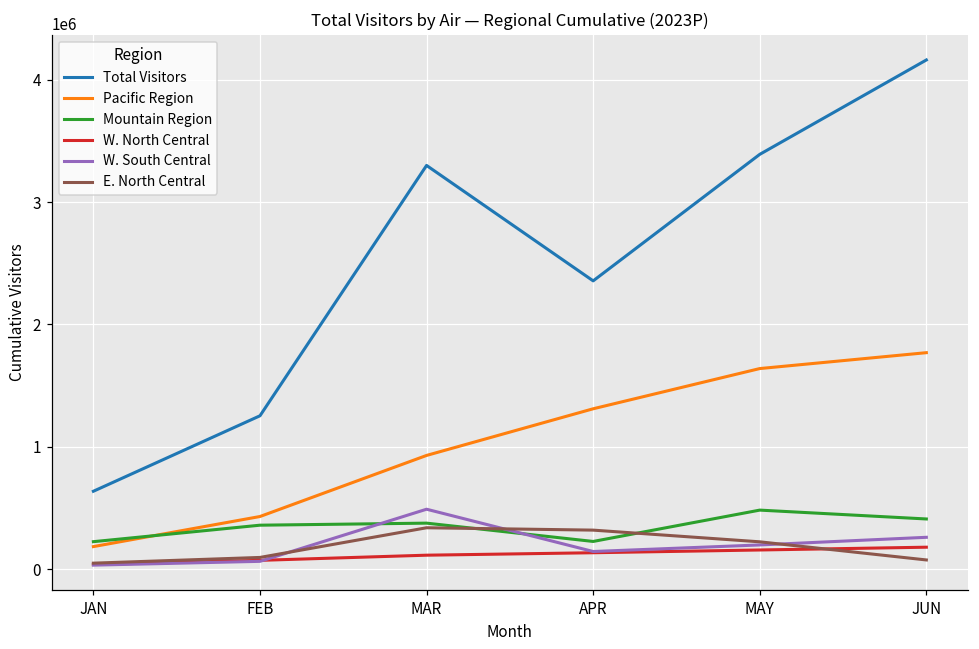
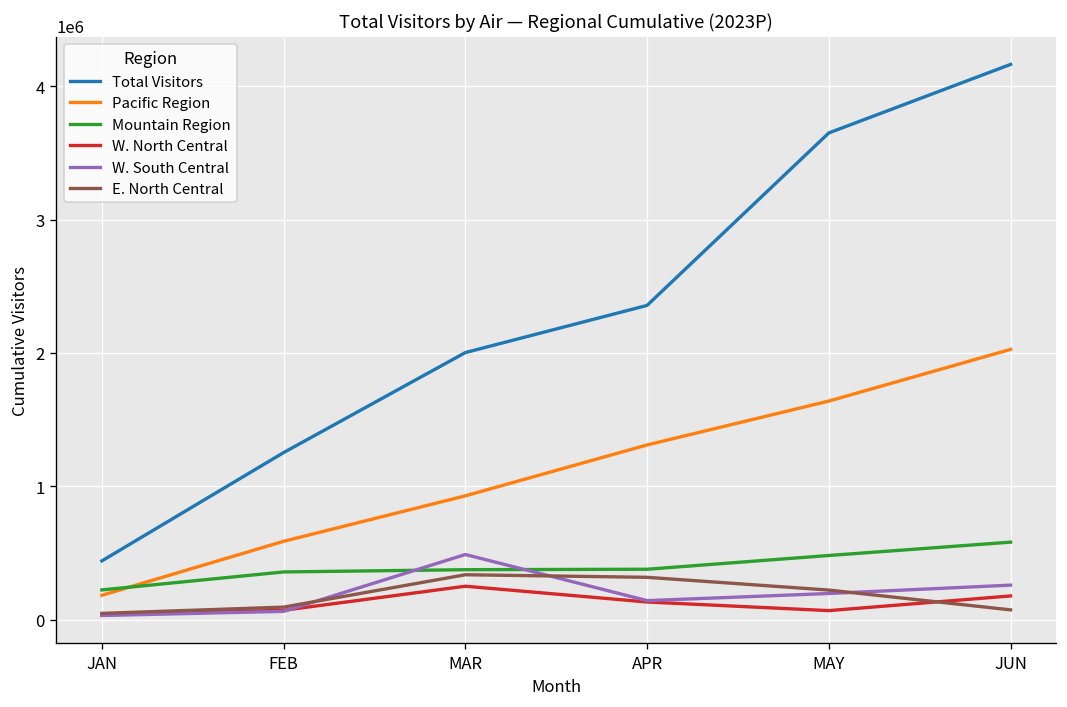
  {
    "Total Visitors": {
-     "JAN": 640000,
+     "JAN": 440000,
      "FEB": 1250000,
-     "MAR": 3300000,
+     "MAR": 2000000,
      "APR": 2360000,
-     "MAY": 3390000,
+     "MAY": 3650000,
      "JUN": 4160000
    },
    "Pacific Region": {
      "JAN": 180000,
-     "FEB": 430000,
+     "FEB": 590000,
      "MAR": 930000,
      "APR": 1310000,
      "MAY": 1640000,
-     "JUN": 1770000
+     "JUN": 2030000
    },
    "Mountain Region": {
      "JAN": 220000,
      "FEB": 360000,
      "MAR": 380000,
-     "APR": 230000,
+     "APR": 380000,
      "MAY": 480000,
-     "JUN": 410000
+     "JUN": 580000
    },
    "W. North Central": {
-     "MAR": 110000,
-     "MAY": 160000,
+     "MAR": 250000,
+     "MAY": 70000,
      "JUN": 180000
    },
    "W. South Central": {
      "MAR": 490000,
      "MAY": 200000,
      "JUN": 260000
    },
    "E. North Central": {
      "FEB": 100000,
      "MAR": 340000,
      "APR": 320000,
      "MAY": 220000,
      "JUN": 80000
    }
  }
